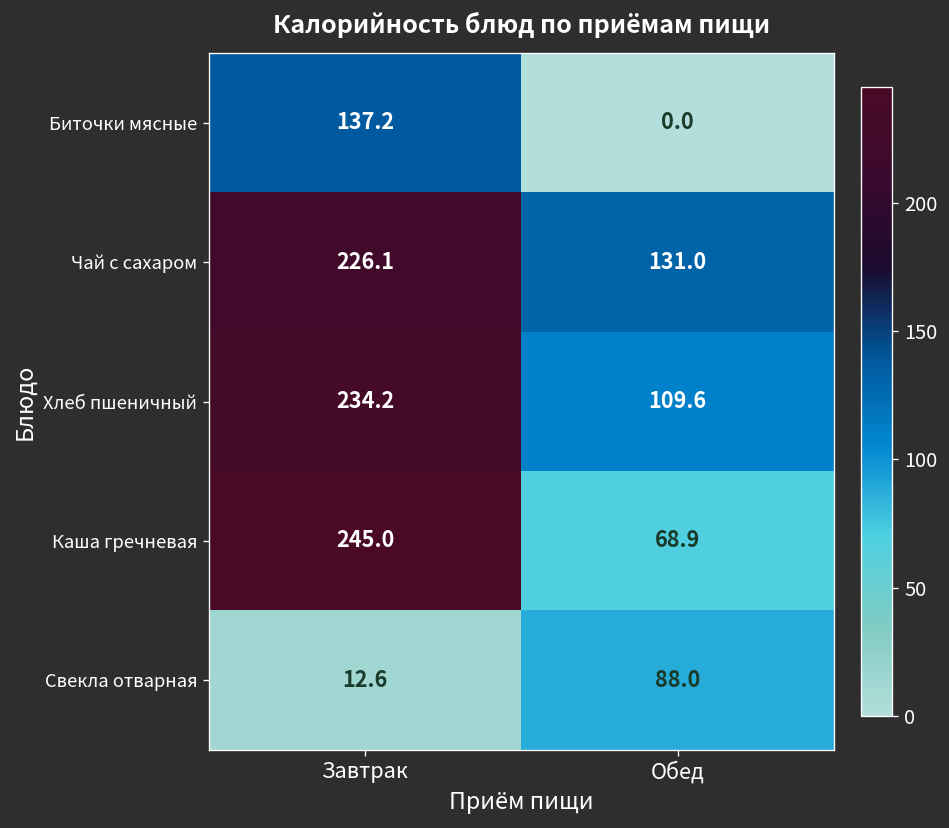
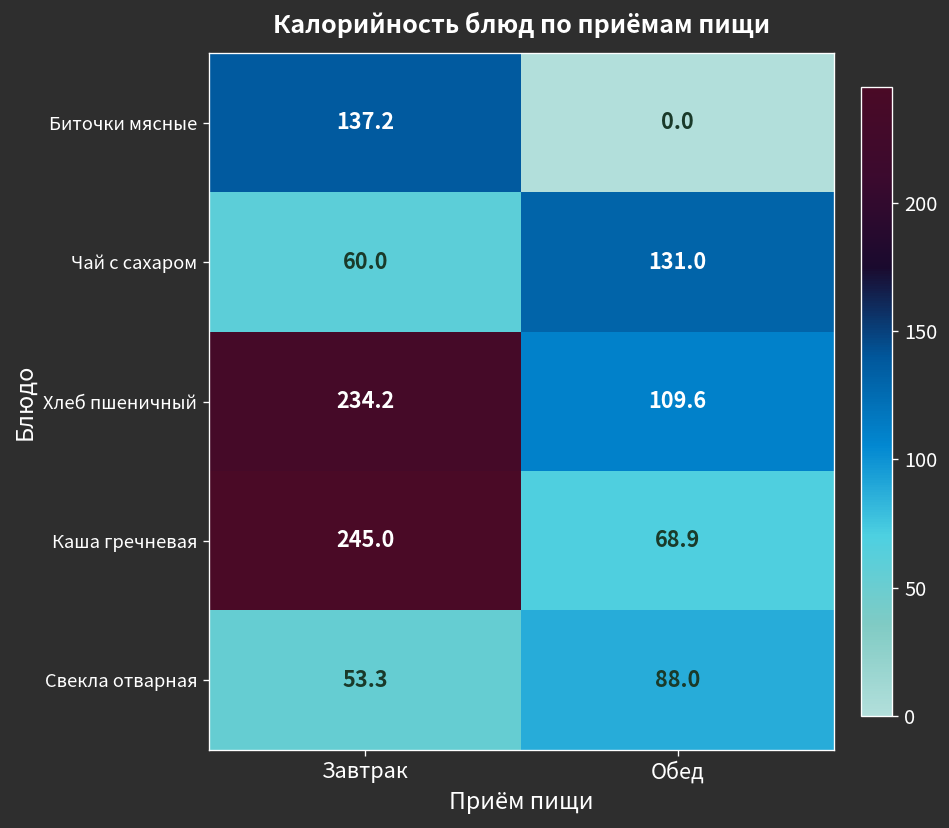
  {
    "Биточки мясные": {
      "Завтрак": 137.2,
      "Обед": 0.0
    },
    "Чай с сахаром": {
-     "Завтрак": 226.1,
+     "Завтрак": 60.0,
      "Обед": 131.0
    },
    "Хлеб пшеничный": {
      "Завтрак": 234.2,
      "Обед": 109.6
    },
    "Каша гречневая": {
      "Завтрак": 245.0,
      "Обед": 68.9
    },
    "Свекла отварная": {
-     "Завтрак": 12.6,
+     "Завтрак": 53.3,
      "Обед": 88.0
    }
  }
